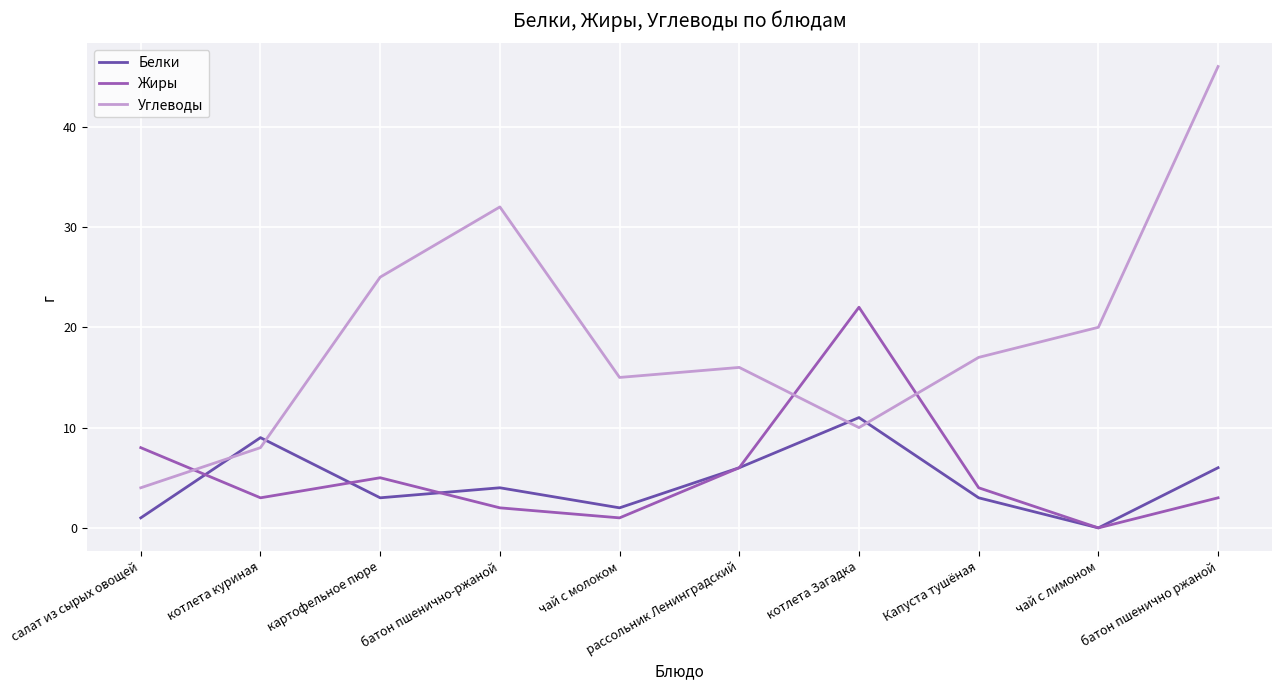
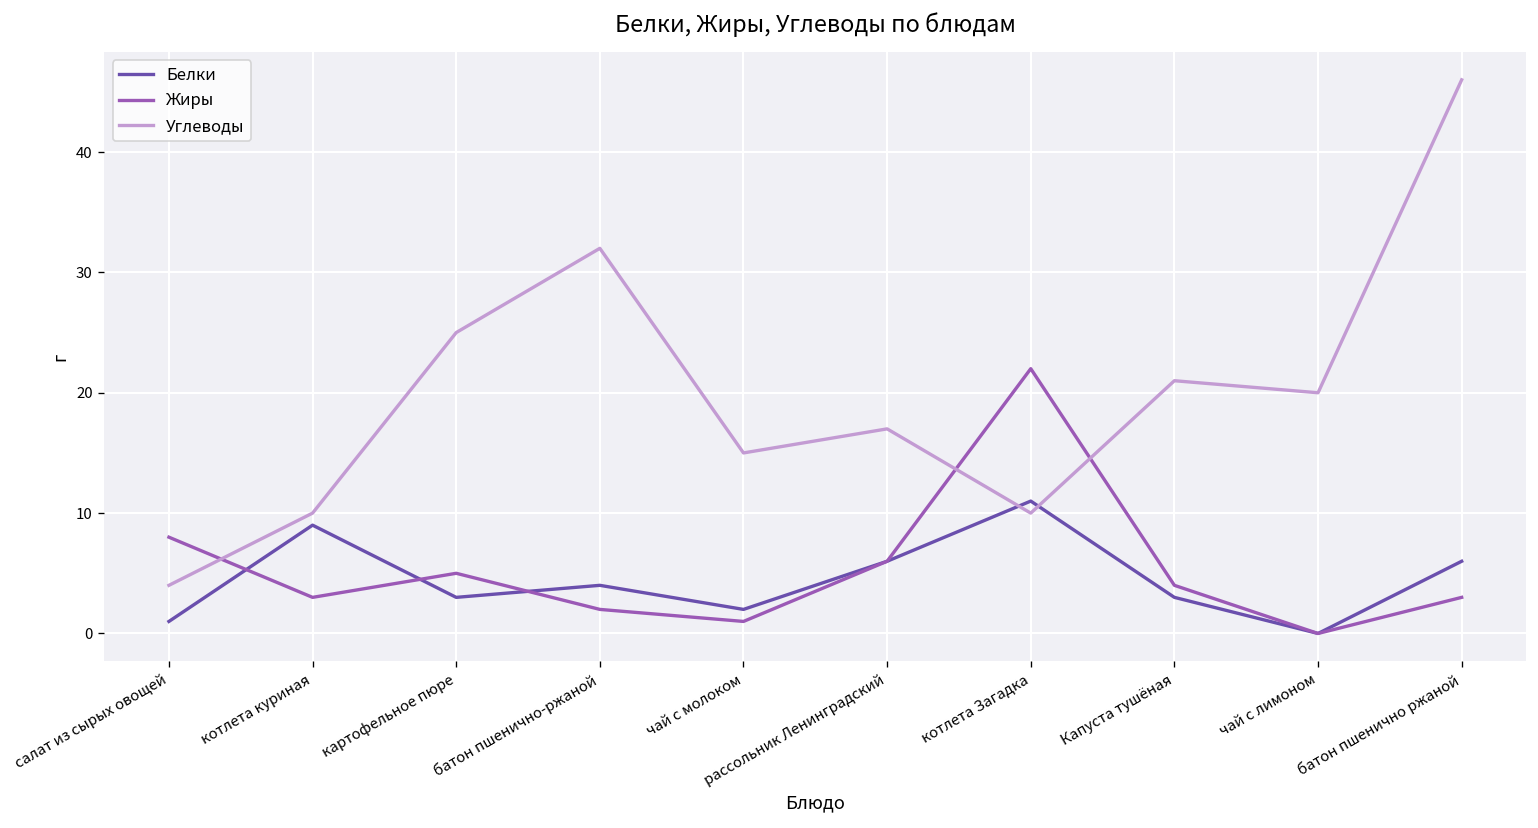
  {
    "Углеводы": {
      "салат из сырых овощей": 4,
-     "котлета куриная": 8,
+     "котлета куриная": 10,
      "картофельное пюре": 25,
      "батон пшенично-ржаной": 32,
      "чай с молоком": 15,
-     "рассольник Ленинградский": 16,
+     "рассольник Ленинградский": 17,
      "котлета Загадка": 10,
-     "Капуста тушёная": 17,
+     "Капуста тушёная": 21,
      "чай с лимоном": 20,
      "батон пшенично ржаной": 46
    }
  }
